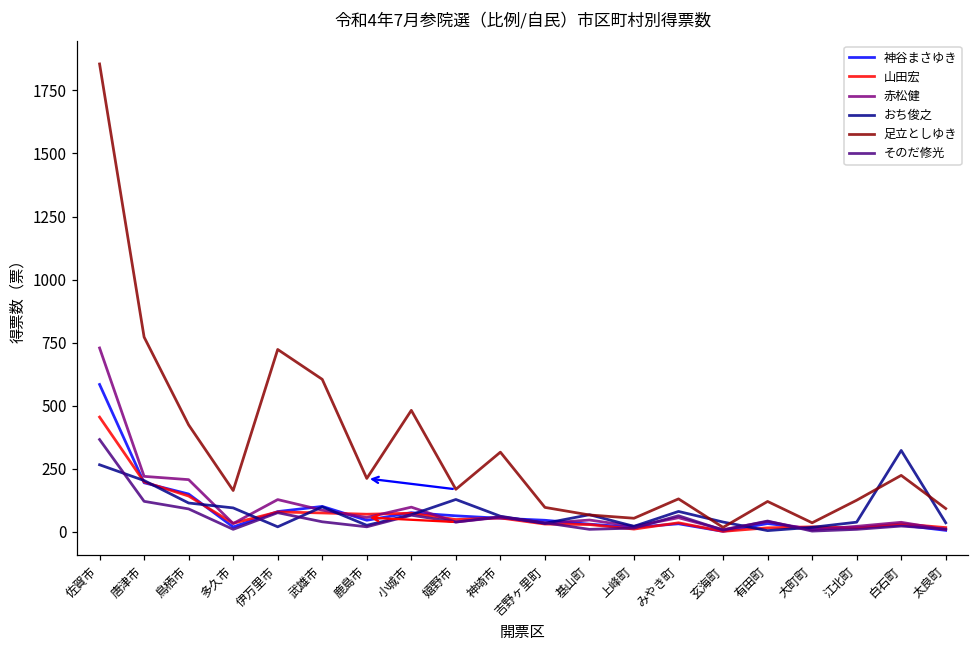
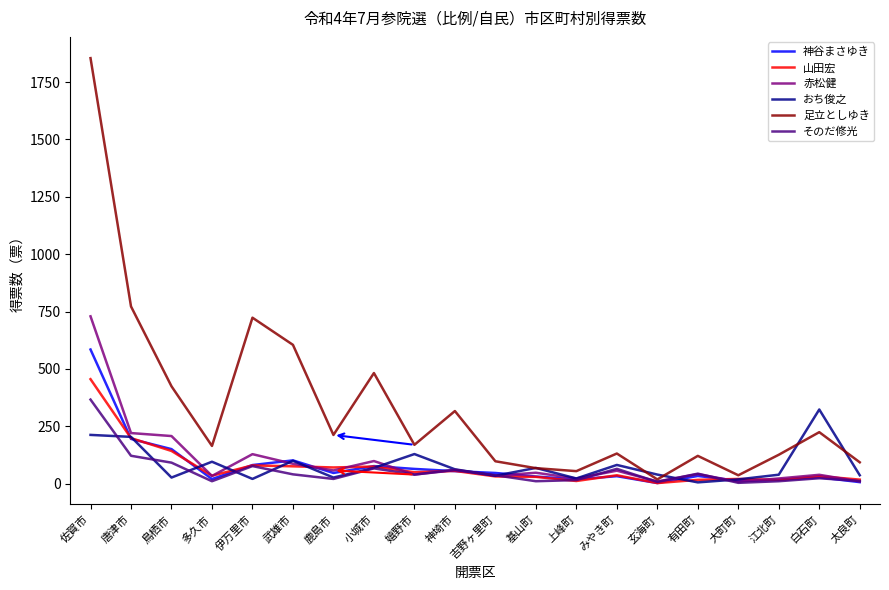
  {
    "神谷まさゆき": {
      "佐賀市": 580,
      "鹿島市": 50,
      "嬉野市": 60
    },
    "山田宏": {
      "佐賀市": 460,
      "鹿島市": 70
    },
    "おち俊之": {
-     "佐賀市": 270,
-     "鳥栖市": 110,
+     "佐賀市": 210,
+     "鳥栖市": 30,
      "多久市": 100,
      "伊万里市": 20,
      "嬉野市": 130,
      "みやき町": 80,
      "玄海町": 40,
      "江北町": 40,
      "白石町": 320,
      "太良町": 40
    },
    "足立としゆき": {
      "佐賀市": 1850,
      "唐津市": 770,
      "鳥栖市": 420,
      "多久市": 160,
      "伊万里市": 720,
      "武雄市": 600,
      "鹿島市": 210,
      "小城市": 480,
      "嬉野市": 170,
      "神埼市": 320,
      "吉野ヶ里町": 100,
      "上峰町": 50,
      "みやき町": 130,
      "有田町": 120,
      "大町町": 40,
      "江北町": 130,
      "白石町": 220,
      "太良町": 90
    }
  }
